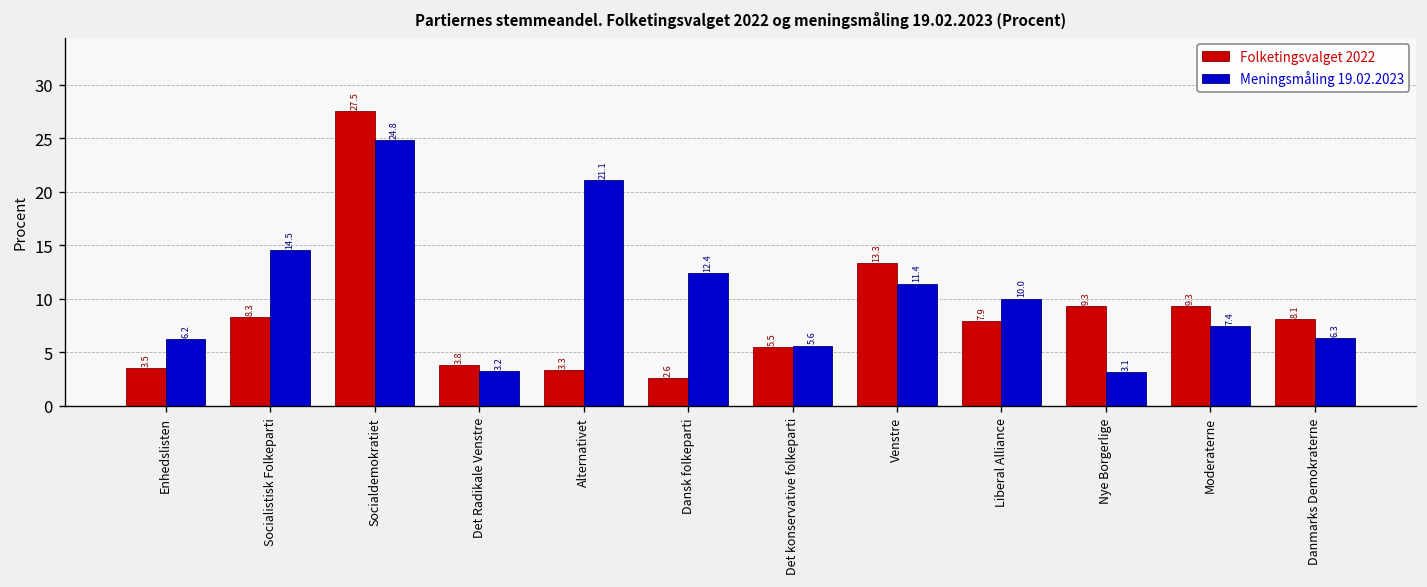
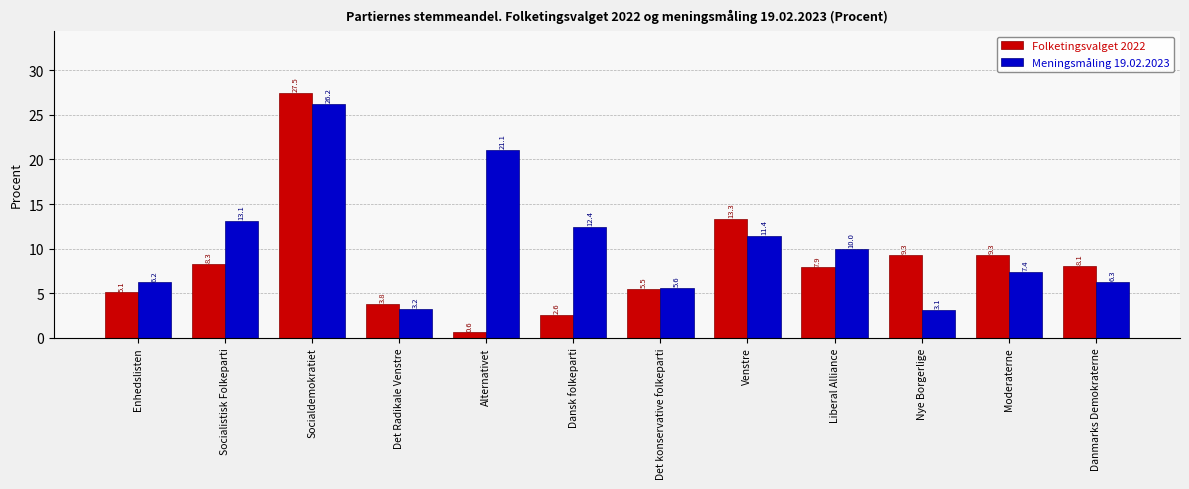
  {
    "Folketingsvalget 2022": {
-     "Enhedslisten": 3.5,
+     "Enhedslisten": 5.1,
      "Socialistisk Folkeparti": 8.3,
      "Socialdemokratiet": 27.5,
      "Det Radikale Venstre": 3.8,
-     "Alternativet": 3.3,
+     "Alternativet": 0.6,
      "Dansk folkeparti": 2.6,
      "Det konservative folkeparti": 5.5,
      "Venstre": 13.3,
      "Liberal Alliance": 7.9,
      "Nye Borgerlige": 9.3,
      "Moderaterne": 9.3,
      "Danmarks Demokraterne": 8.1
    },
    "Meningsmåling 19.02.2023": {
      "Enhedslisten": 6.2,
-     "Socialistisk Folkeparti": 14.5,
-     "Socialdemokratiet": 24.8,
+     "Socialistisk Folkeparti": 13.1,
+     "Socialdemokratiet": 26.2,
      "Det Radikale Venstre": 3.2,
      "Alternativet": 21.1,
      "Dansk folkeparti": 12.4,
      "Det konservative folkeparti": 5.6,
      "Venstre": 11.4,
      "Liberal Alliance": 10.0,
      "Nye Borgerlige": 3.1,
      "Moderaterne": 7.4,
      "Danmarks Demokraterne": 6.3
    }
  }
